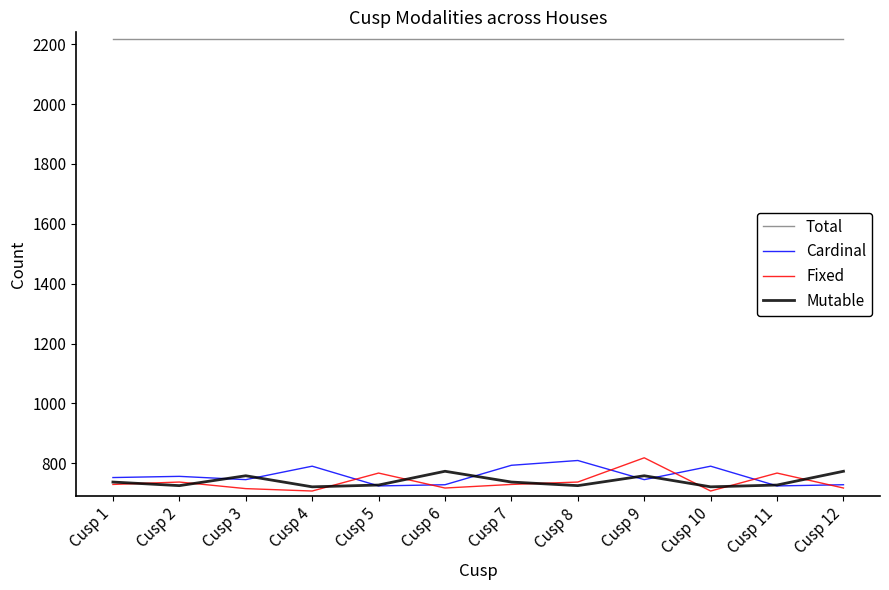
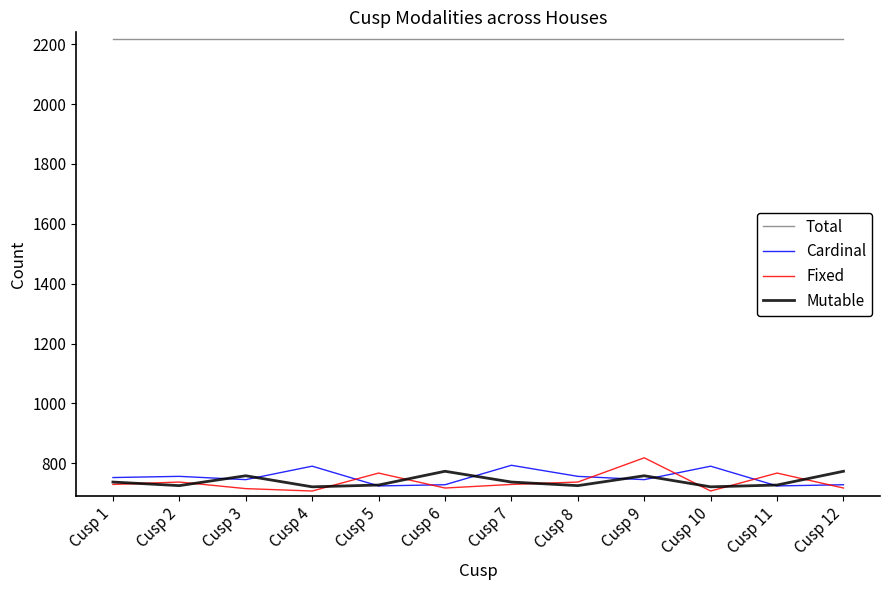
  {
    "Total": {
      "Cusp 1": 2220,
      "Cusp 2": 2220,
      "Cusp 3": 2220,
      "Cusp 4": 2220,
      "Cusp 5": 2220,
      "Cusp 6": 2220,
      "Cusp 7": 2220,
      "Cusp 8": 2220,
      "Cusp 9": 2220,
      "Cusp 10": 2220,
      "Cusp 11": 2220,
      "Cusp 12": 2220
    },
    "Cardinal": {
      "Cusp 1": 750,
      "Cusp 2": 760,
      "Cusp 3": 750,
      "Cusp 4": 790,
      "Cusp 6": 730,
      "Cusp 7": 790,
-     "Cusp 8": 810,
+     "Cusp 8": 760,
      "Cusp 9": 750,
      "Cusp 10": 790,
      "Cusp 12": 730
    },
    "Fixed": {
      "Cusp 2": 740,
      "Cusp 3": 720,
      "Cusp 4": 710,
      "Cusp 5": 770,
      "Cusp 6": 720,
      "Cusp 8": 740,
      "Cusp 9": 820,
      "Cusp 10": 710,
      "Cusp 11": 770,
      "Cusp 12": 720
    },
    "Mutable": {
      "Cusp 2": 730,
      "Cusp 3": 760,
      "Cusp 4": 720,
      "Cusp 6": 770,
      "Cusp 8": 730,
      "Cusp 9": 760,
      "Cusp 10": 720,
      "Cusp 12": 770
    }
  }
